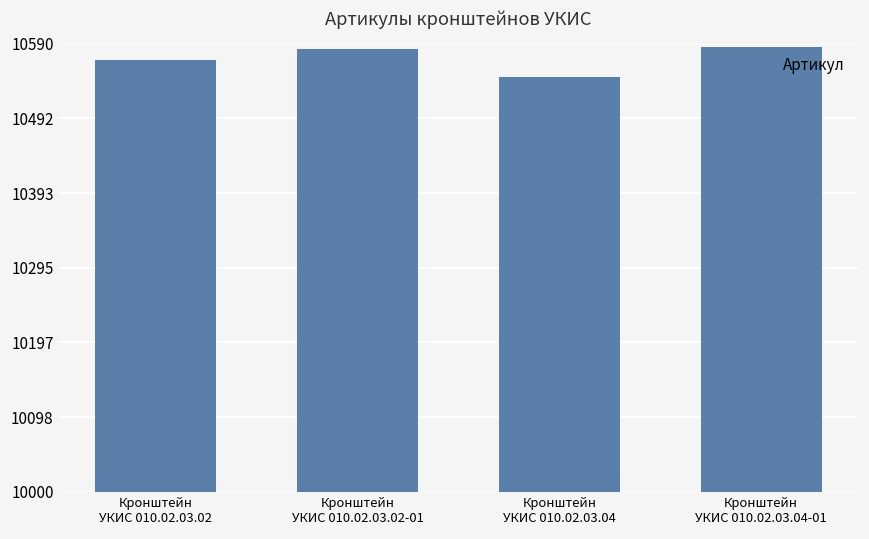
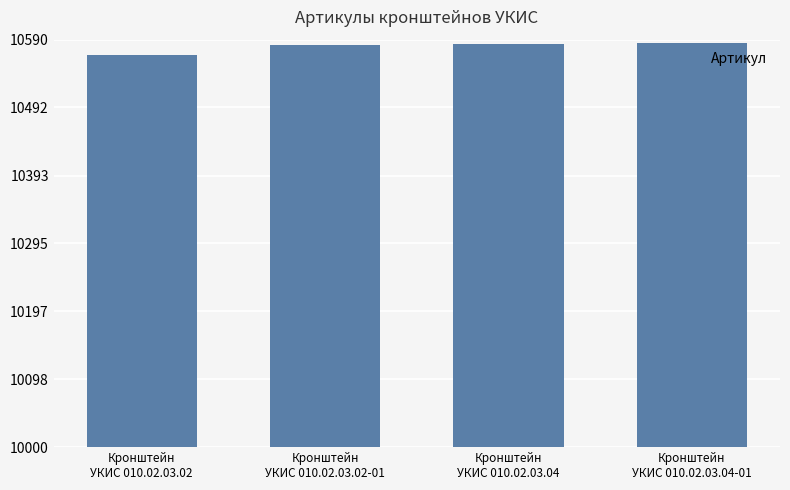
  {
    "Кронштейн УКИС 010.02.03.02": 10570,
    "Кронштейн УКИС 010.02.03.02-01": 10580,
-   "Кронштейн УКИС 010.02.03.04": 10550,
+   "Кронштейн УКИС 010.02.03.04": 10580,
    "Кронштейн УКИС 010.02.03.04-01": 10590
  }
